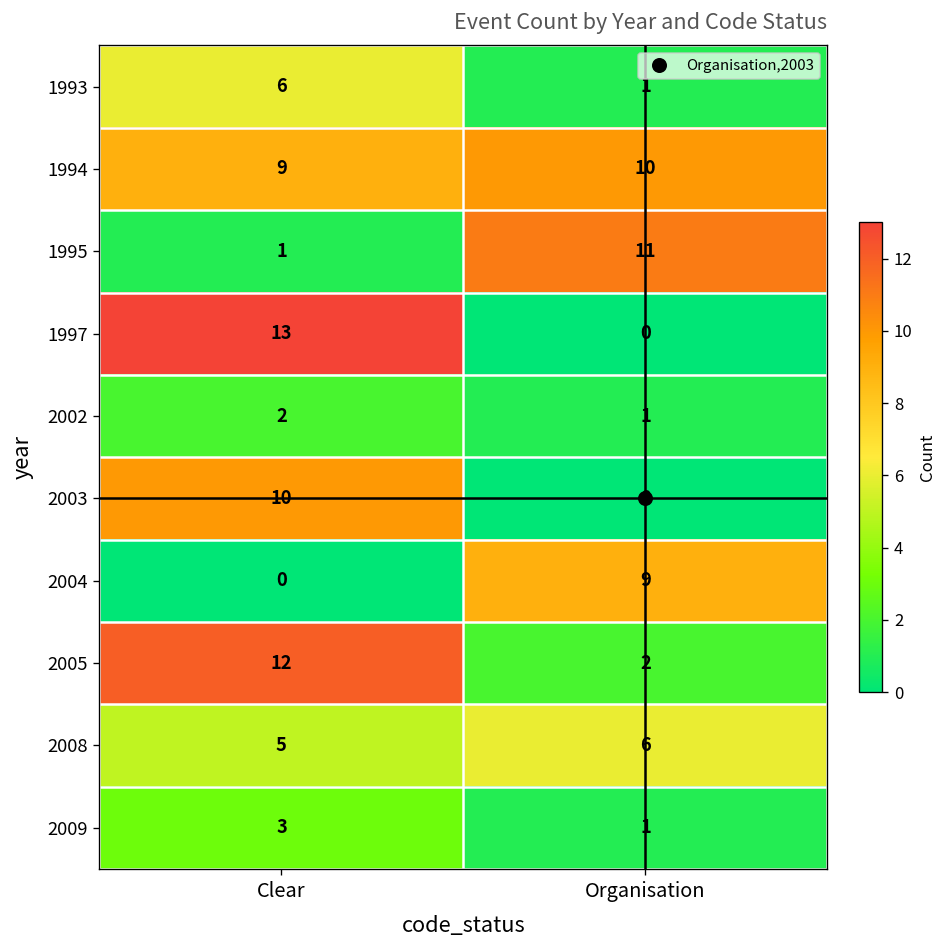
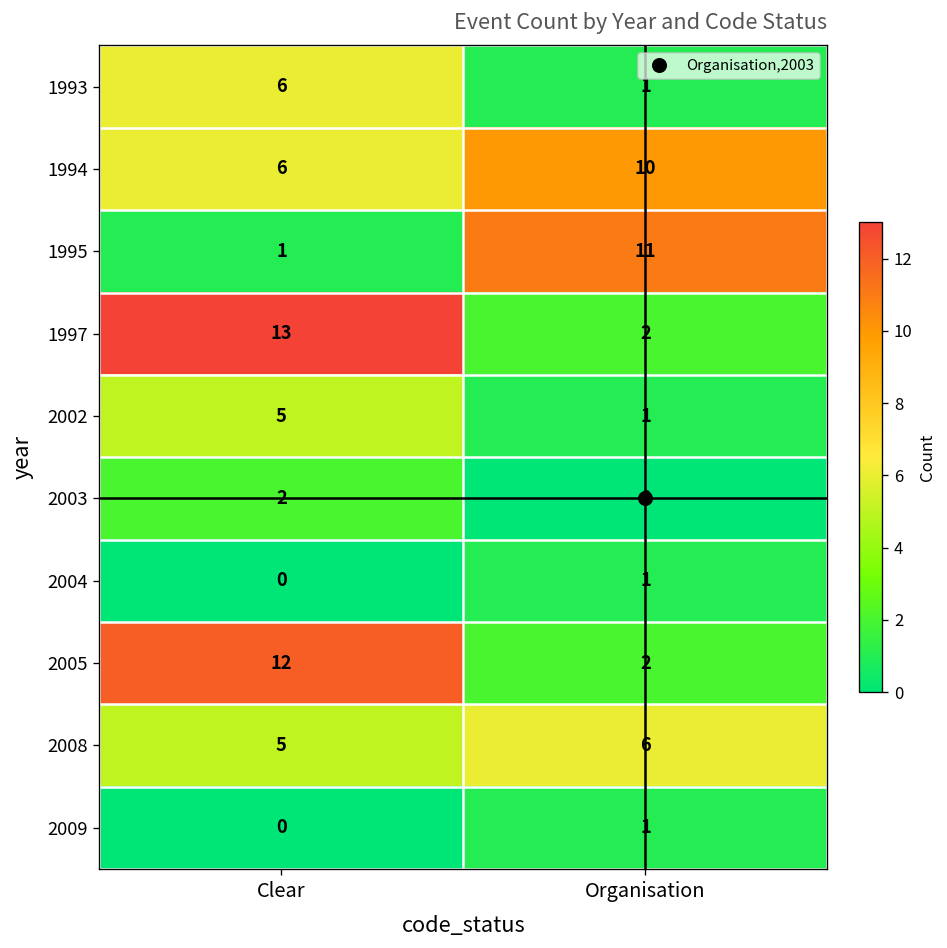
  {
    "1993": {
      "Clear": 6
    },
    "1994": {
-     "Clear": 9,
+     "Clear": 6,
      "Organisation": 10
    },
    "1995": {
      "Clear": 1,
      "Organisation": 11
    },
    "1997": {
      "Clear": 13,
-     "Organisation": 0
+     "Organisation": 2
    },
    "2002": {
-     "Clear": 2,
+     "Clear": 5,
      "Organisation": 1
    },
    "2003": {
-     "Clear": 10
+     "Clear": 2
    },
    "2004": {
      "Clear": 0,
-     "Organisation": 9
+     "Organisation": 1
    },
    "2005": {
      "Clear": 12,
      "Organisation": 2
    },
    "2008": {
      "Clear": 5,
      "Organisation": 6
    },
    "2009": {
-     "Clear": 3,
+     "Clear": 0,
      "Organisation": 1
    }
  }
